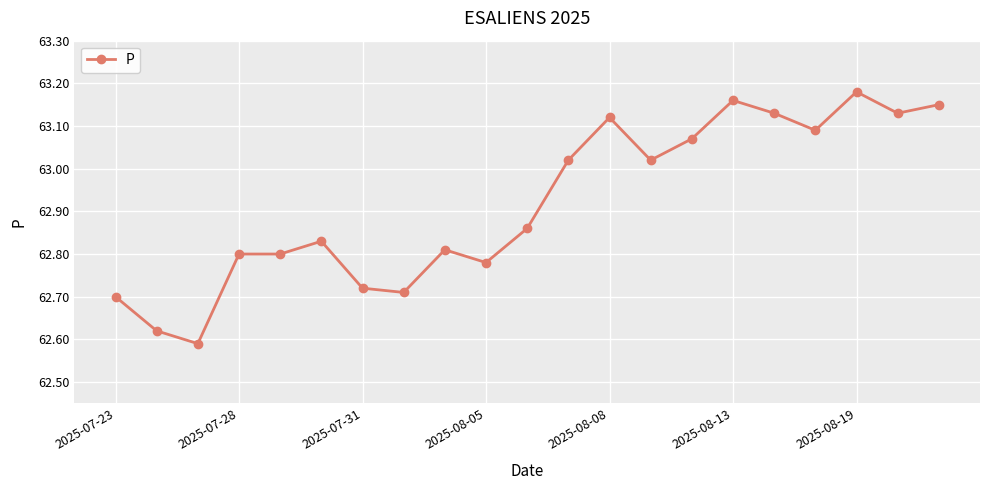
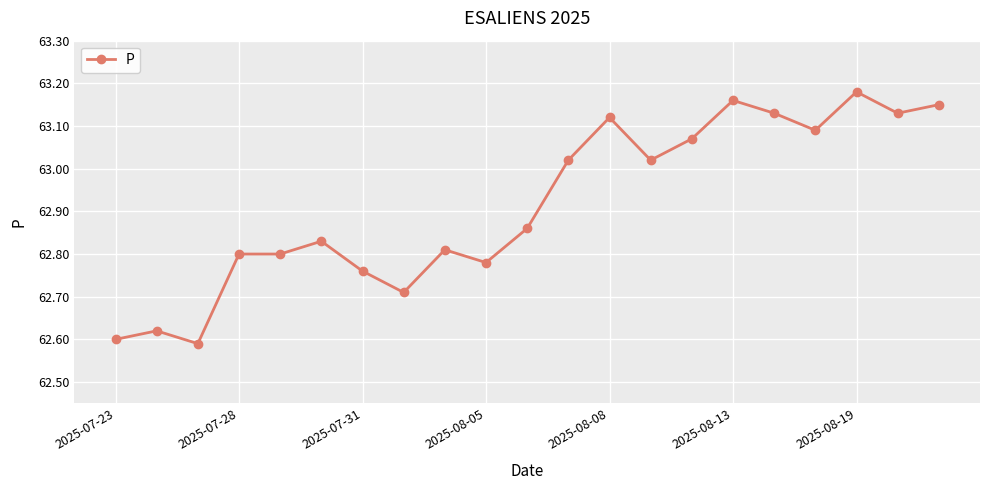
  {
-   "2025-07-23": 62.7,
+   "2025-07-23": 62.6,
    "2025-07-28": 62.80,
-   "2025-07-31": 62.72,
+   "2025-07-31": 62.76,
    "2025-08-05": 62.78,
    "2025-08-08": 63.12,
    "2025-08-13": 63.16,
    "2025-08-19": 63.18
  }
